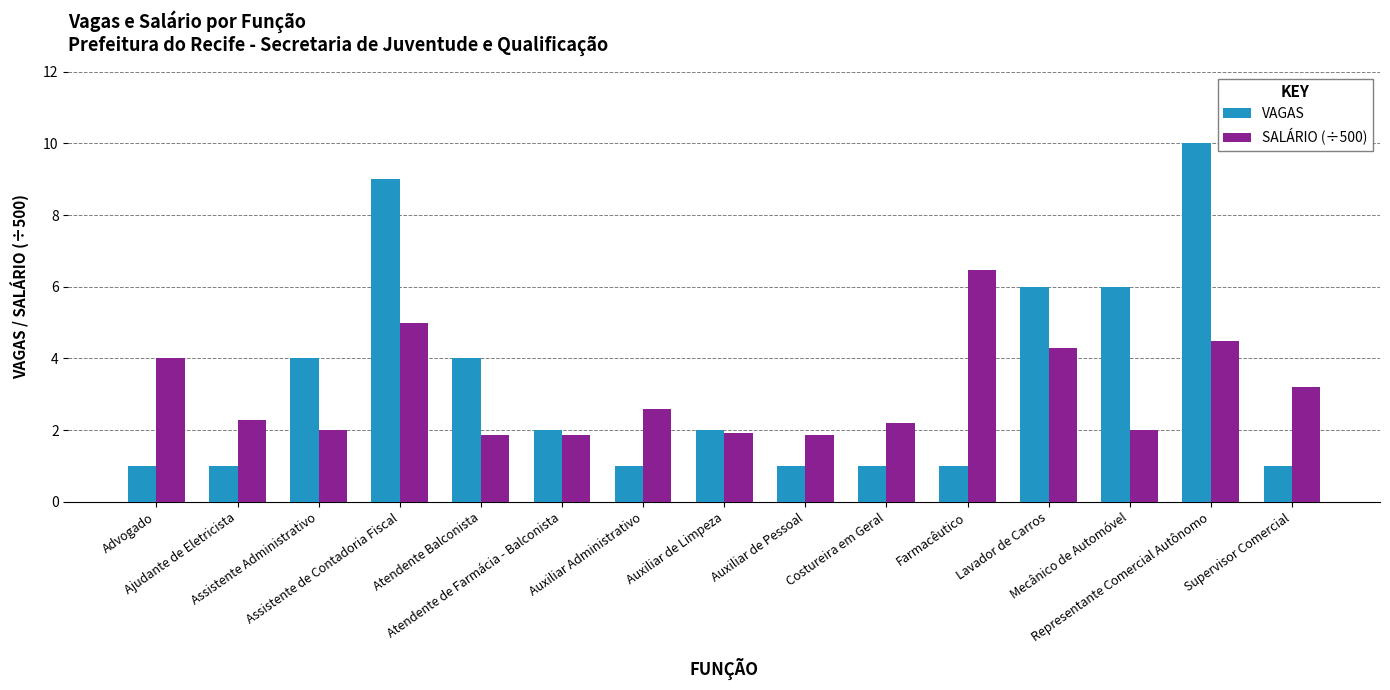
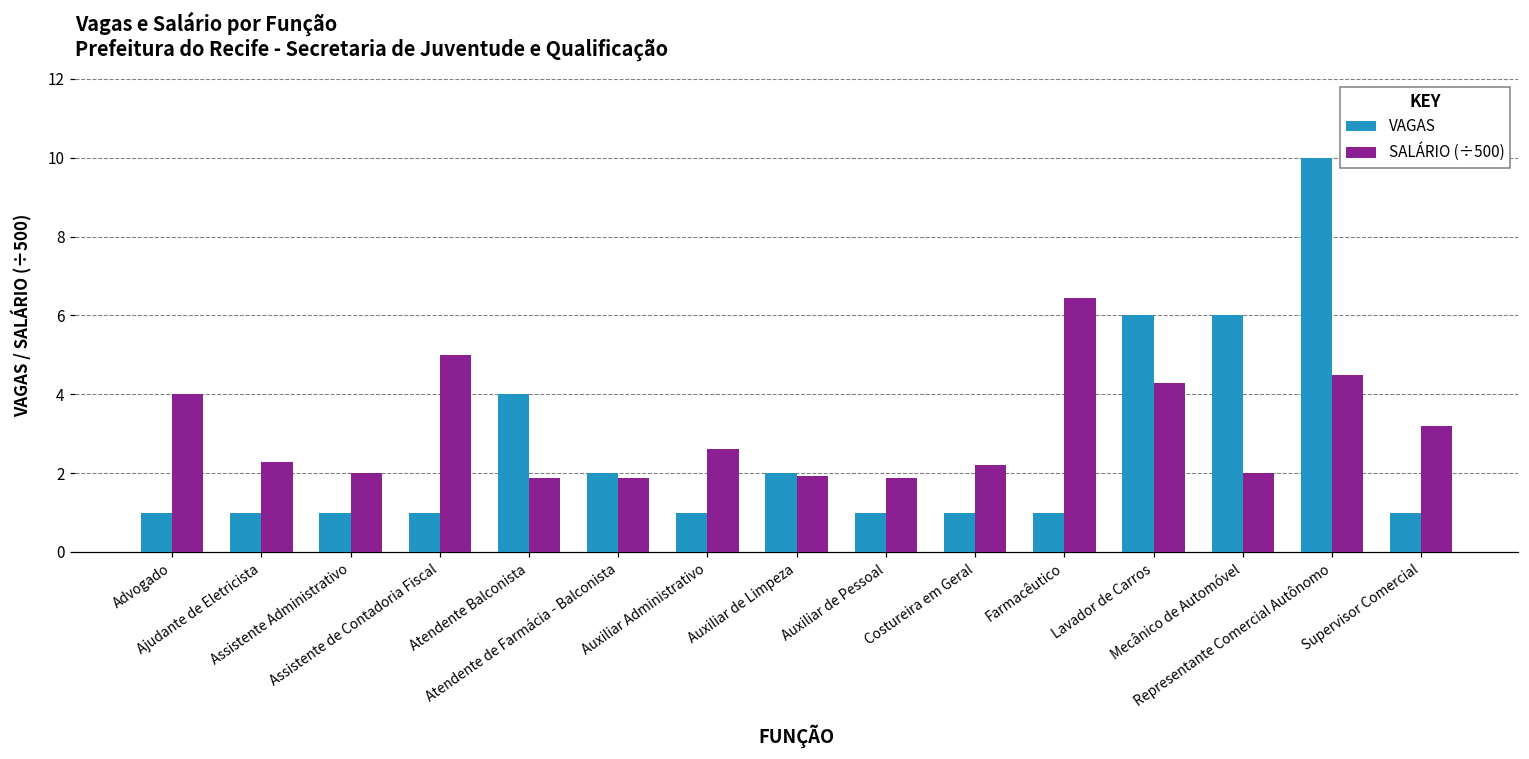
  {
    "VAGAS": {
      "Advogado": 1,
      "Ajudante de Eletricista": 1,
-     "Assistente Administrativo": 4,
-     "Assistente de Contadoria Fiscal": 9,
+     "Assistente Administrativo": 1,
+     "Assistente de Contadoria Fiscal": 1,
      "Atendente Balconista": 4,
      "Atendente de Farmácia - Balconista": 2,
      "Auxiliar Administrativo": 1,
      "Auxiliar de Limpeza": 2,
      "Auxiliar de Pessoal": 1,
      "Costureira em Geral": 1,
      "Farmacêutico": 1,
      "Lavador de Carros": 6,
      "Mecânico de Automóvel": 6,
      "Representante Comercial Autônomo": 10,
      "Supervisor Comercial": 1
    },
    "SALÁRIO (÷500)": {
      "Advogado": 4,
      "Ajudante de Eletricista": 2.3,
      "Assistente Administrativo": 2,
      "Assistente de Contadoria Fiscal": 5,
      "Atendente Balconista": 1.9,
      "Atendente de Farmácia - Balconista": 1.9,
      "Auxiliar Administrativo": 2.6,
      "Auxiliar de Limpeza": 1.9,
      "Auxiliar de Pessoal": 1.9,
      "Costureira em Geral": 2.2,
      "Farmacêutico": 6.5,
      "Lavador de Carros": 4.3,
      "Mecânico de Automóvel": 2,
      "Representante Comercial Autônomo": 4.5,
      "Supervisor Comercial": 3.2
    }
  }
